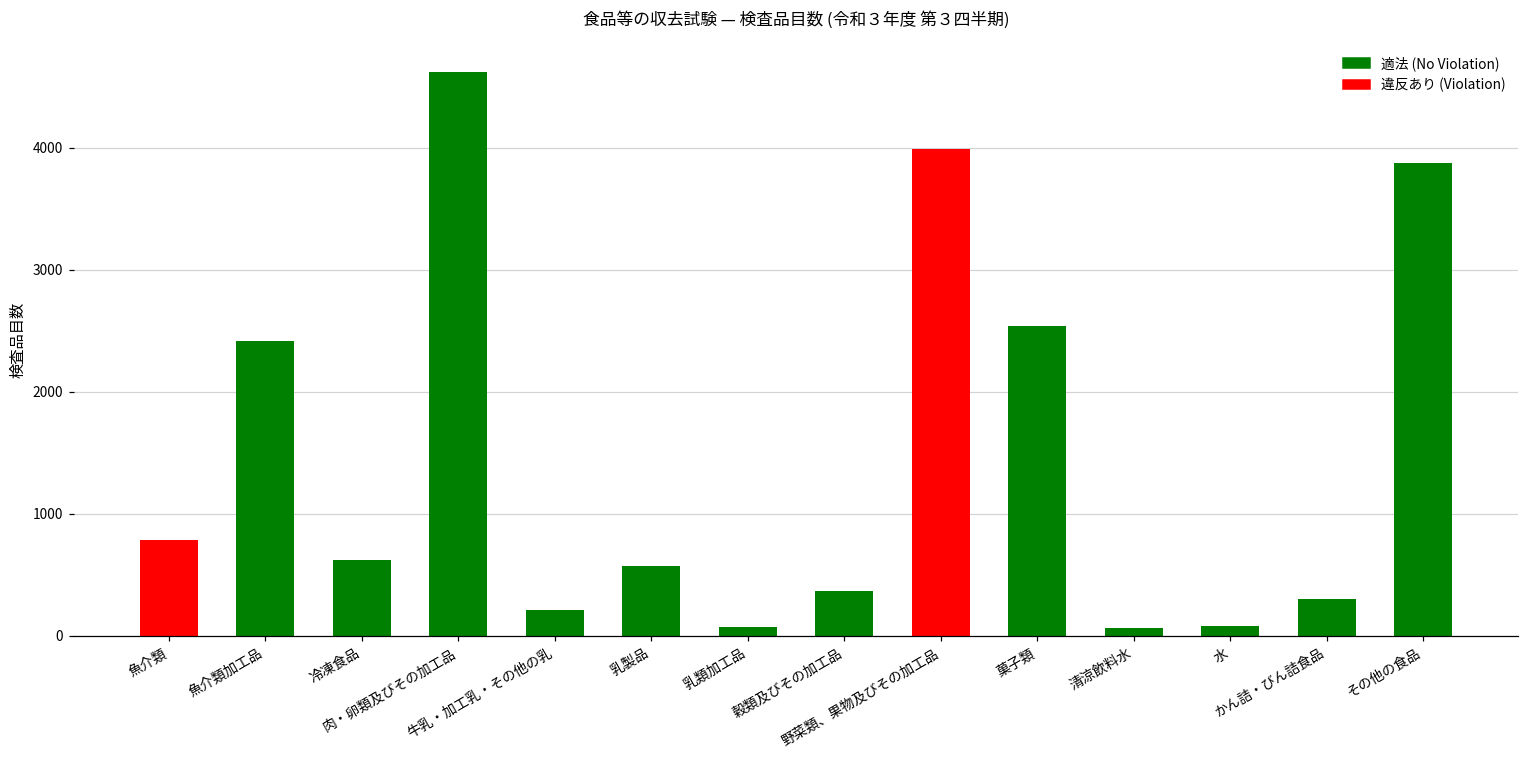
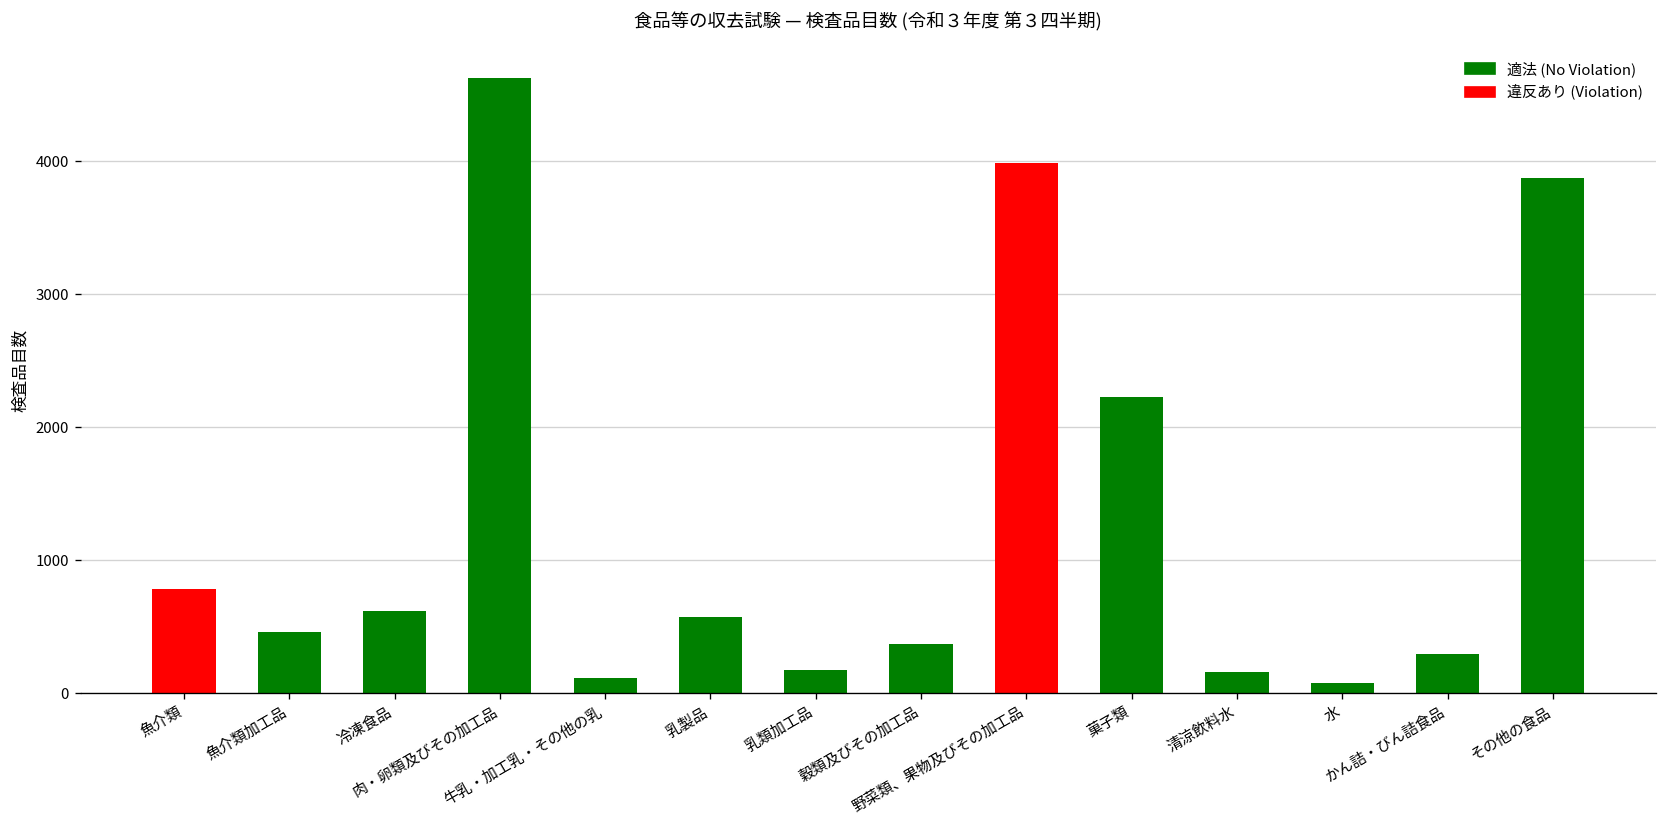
  {
    "魚介類": 780,
-   "魚介類加工品": 2420,
+   "魚介類加工品": 460,
    "冷凍食品": 620,
    "肉・卵類及びその加工品": 4620,
-   "牛乳・加工乳・その他の乳": 210,
+   "牛乳・加工乳・その他の乳": 120,
    "乳製品": 570,
-   "乳類加工品": 70,
+   "乳類加工品": 170,
    "穀類及びその加工品": 370,
    "野菜類、果物及びその加工品": 3990,
-   "菓子類": 2540,
-   "清涼飲料水": 60,
+   "菓子類": 2230,
+   "清涼飲料水": 160,
    "水": 80,
    "かん詰・びん詰食品": 300,
    "その他の食品": 3870
  }
